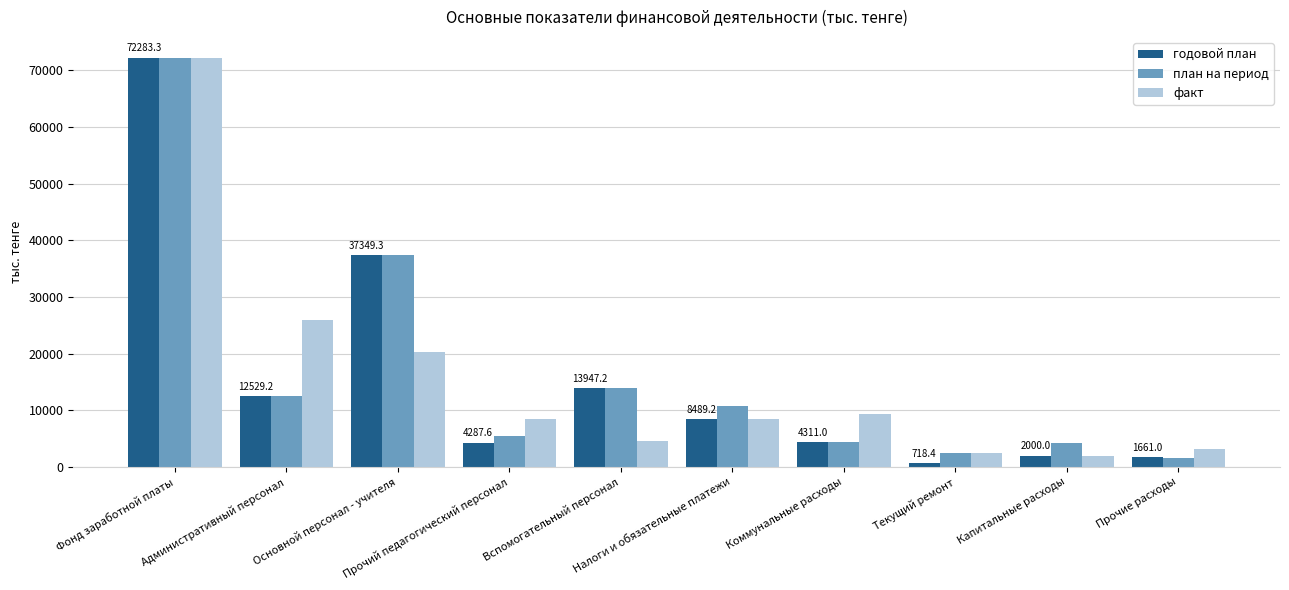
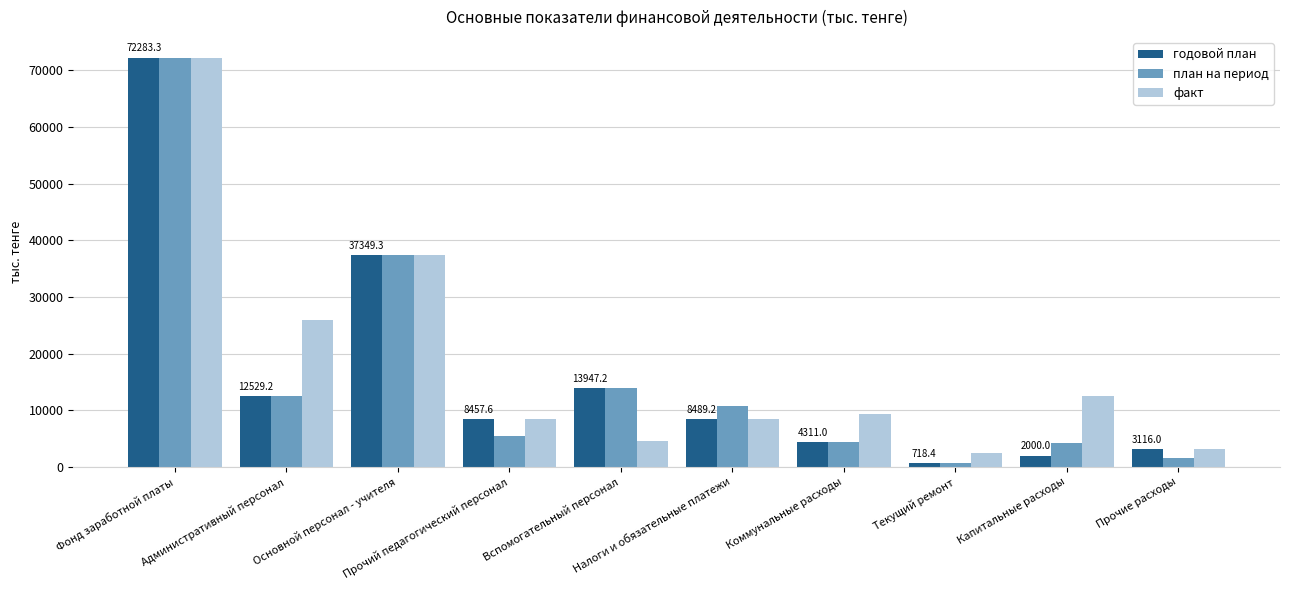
  {
    "годовой план": {
      "Фонд заработной платы": 72283.3,
      "Административный персонал": 12529.2,
      "Основной персонал - учителя": 37349.3,
-     "Прочий педагогический персонал": 4287.6,
+     "Прочий педагогический персонал": 8457.6,
      "Вспомогательный персонал": 13947.2,
      "Налоги и обязательные платежи": 8489.2,
      "Коммунальные расходы": 4311.0,
      "Текущий ремонт": 718.4,
      "Капитальные расходы": 2000.0,
-     "Прочие расходы": 1661.0
+     "Прочие расходы": 3116.0
    },
    "план на период": {
      "Прочий педагогический персонал": 5000,
      "Налоги и обязательные платежи": 11000,
-     "Текущий ремонт": 3000,
+     "Текущий ремонт": 1000,
      "Капитальные расходы": 4000,
      "Прочие расходы": 1000
    },
    "факт": {
      "Фонд заработной платы": 72000,
      "Административный персонал": 26000,
-     "Основной персонал - учителя": 20000,
+     "Основной персонал - учителя": 37000,
      "Прочий педагогический персонал": 8000,
      "Вспомогательный персонал": 5000,
      "Налоги и обязательные платежи": 8000,
      "Коммунальные расходы": 9000,
      "Текущий ремонт": 3000,
-     "Капитальные расходы": 2000,
+     "Капитальные расходы": 13000,
      "Прочие расходы": 3000
    }
  }
